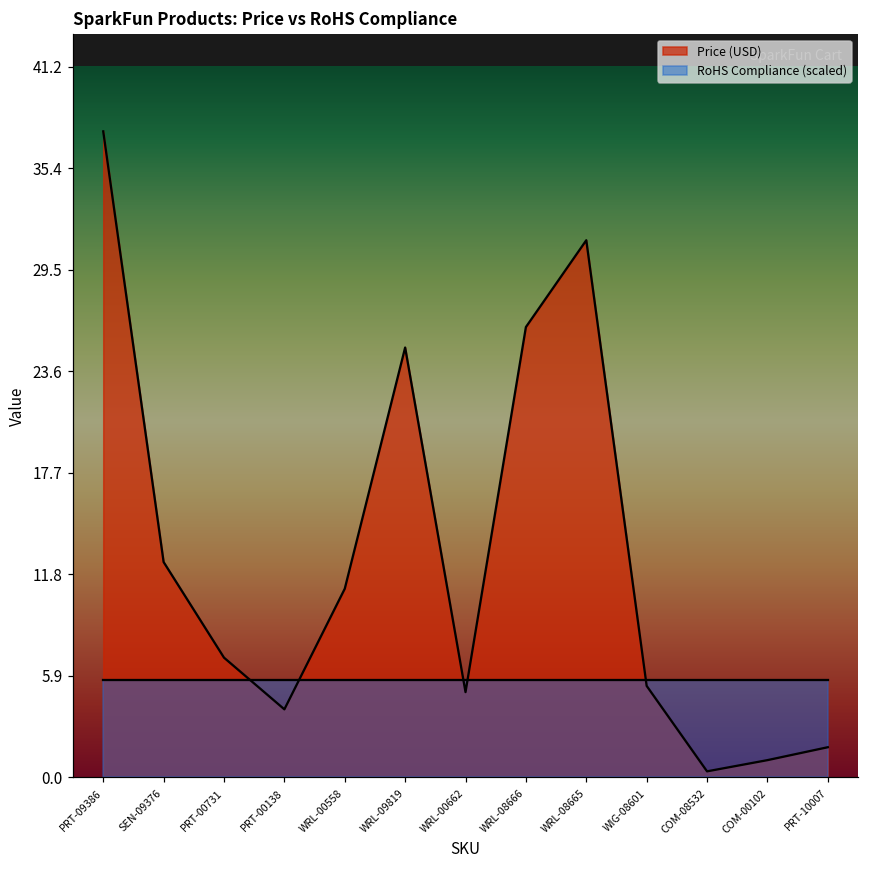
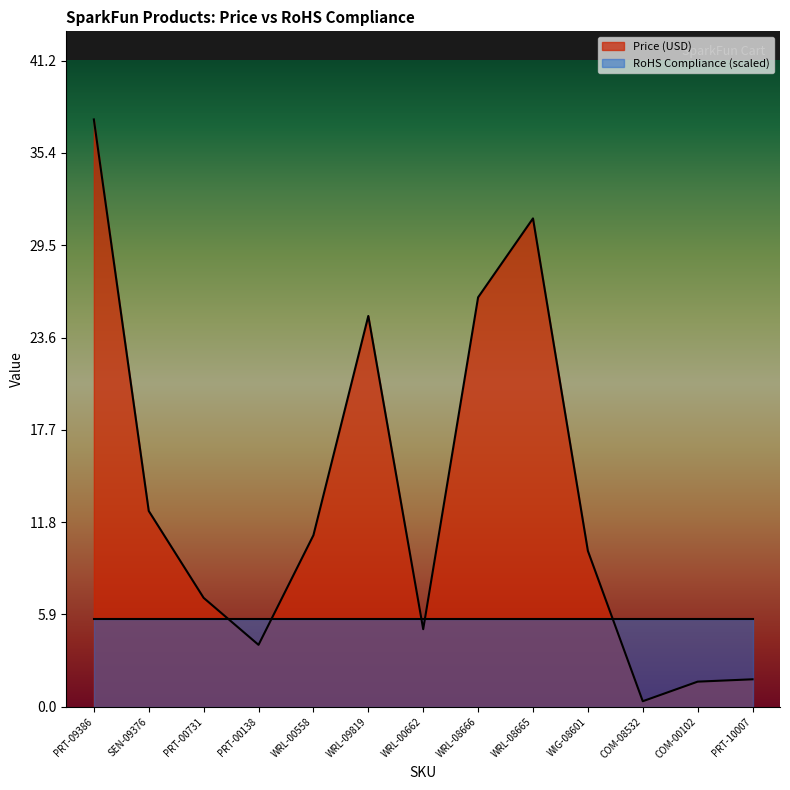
  {
    "Price (USD)": {
      "PRT-09386": 37.5,
      "SEN-09376": 12.5,
      "PRT-00731": 7.0,
      "PRT-00138": 4.0,
      "WRL-00558": 11.0,
      "WRL-09819": 25.0,
      "WRL-00662": 5.0,
      "WRL-08666": 26.1,
      "WRL-08665": 31.2,
-     "WIG-08601": 5.3,
+     "WIG-08601": 10.0,
      "COM-08532": 0.4,
-     "COM-00102": 1.0,
+     "COM-00102": 1.6,
      "PRT-10007": 1.8
    },
    "RoHS Compliance (scaled)": {
      "PRT-09386": 5.6,
      "SEN-09376": 5.6,
      "PRT-00731": 5.6,
      "PRT-00138": 5.6,
      "WRL-00558": 5.6,
      "WRL-09819": 5.6,
      "WRL-00662": 5.6,
      "WRL-08666": 5.6,
      "WRL-08665": 5.6,
      "WIG-08601": 5.6,
      "COM-08532": 5.6,
      "COM-00102": 5.6,
      "PRT-10007": 5.6
    }
  }
